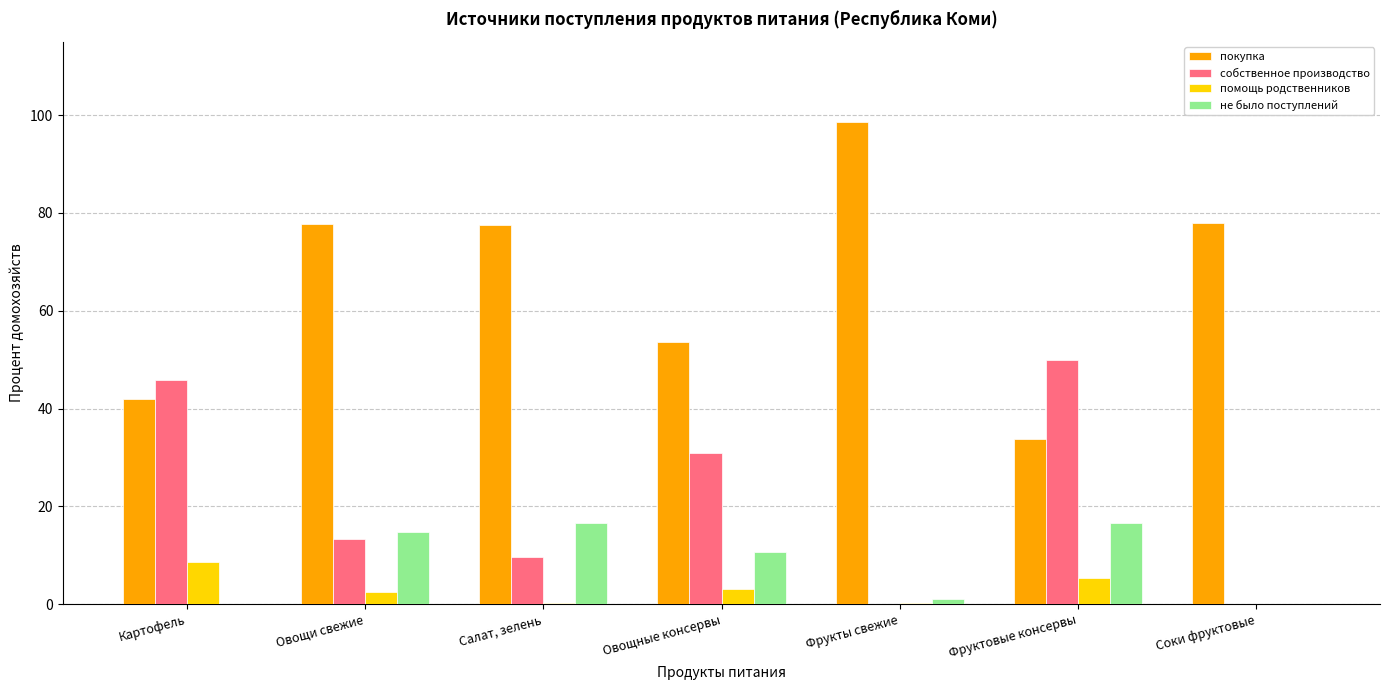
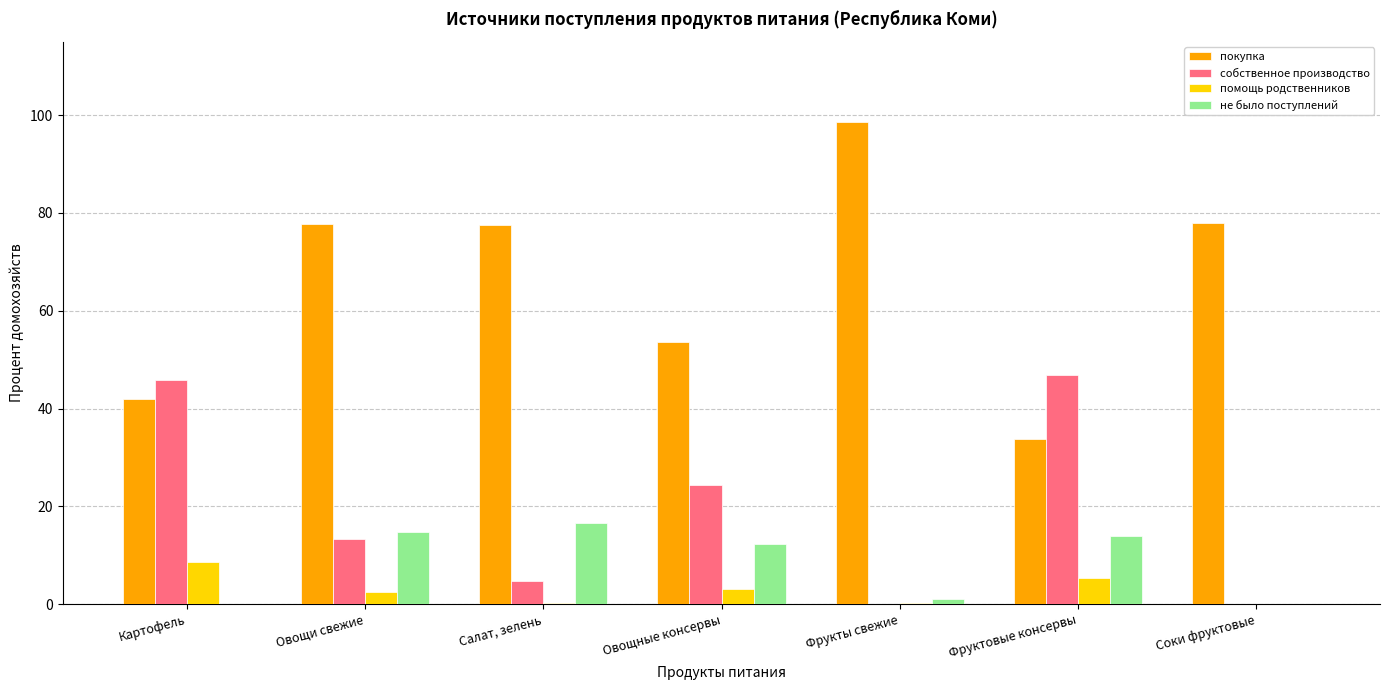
  {
    "собственное производство": {
      "Картофель": 46,
      "Овощи свежие": 13,
-     "Салат, зелень": 10,
-     "Овощные консервы": 31,
+     "Салат, зелень": 5,
+     "Овощные консервы": 24,
      "Фрукты свежие": 0,
-     "Фруктовые консервы": 50,
+     "Фруктовые консервы": 47,
      "Соки фруктовые": 0
    },
    "не было поступлений": {
      "Картофель": 0,
      "Овощи свежие": 15,
      "Салат, зелень": 17,
-     "Овощные консервы": 11,
+     "Овощные консервы": 12,
      "Фрукты свежие": 1,
-     "Фруктовые консервы": 17,
+     "Фруктовые консервы": 14,
      "Соки фруктовые": 0
    }
  }
